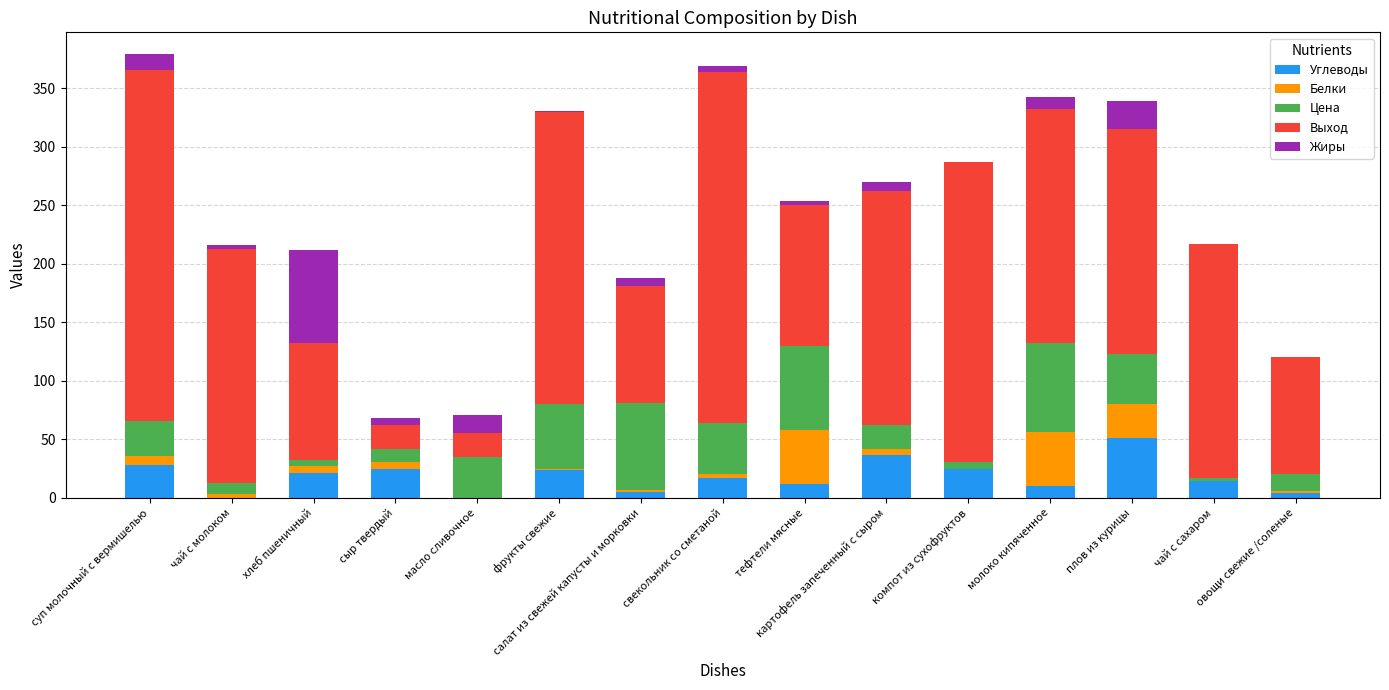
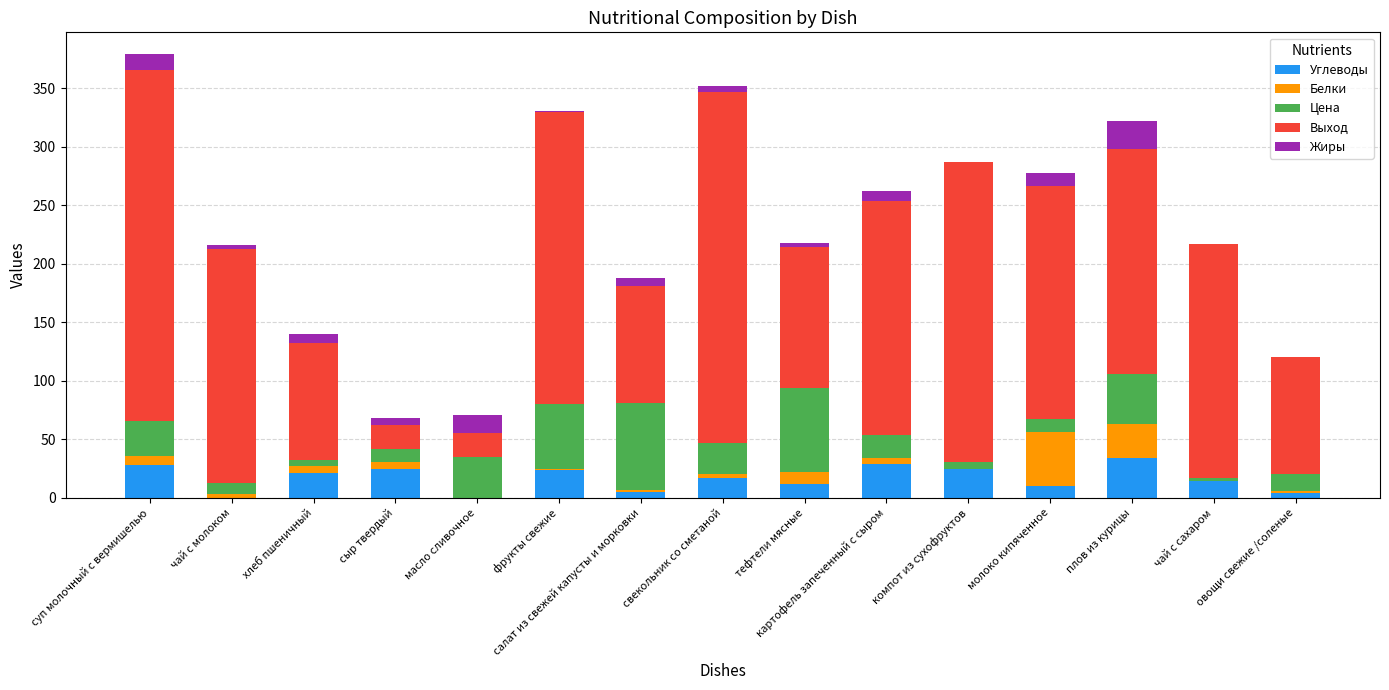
  {
    "Углеводы": {
      "суп молочный с вермишелью": 28,
      "чай с молоком": 0,
      "хлеб пшеничный": 21,
      "сыр твердый": 25,
      "масло сливочное": 0,
      "фрукты свежие": 24,
      "салат из свежей капусты и морковки": 5,
      "свекольник со сметаной": 17,
      "тефтели мясные": 12,
-     "картофель запеченный с сыром": 37,
+     "картофель запеченный с сыром": 29,
      "компот из сухофруктов": 25,
      "молоко кипяченное": 10,
-     "плов из курицы": 51,
+     "плов из курицы": 34,
      "чай с сахаром": 14,
      "овощи свежие /соленые": 4
    },
    "Белки": {
      "суп молочный с вермишелью": 8,
      "чай с молоком": 3,
      "хлеб пшеничный": 6,
      "сыр твердый": 6,
      "масло сливочное": 0,
      "свекольник со сметаной": 3,
-     "тефтели мясные": 46,
+     "тефтели мясные": 10,
      "картофель запеченный с сыром": 5,
      "компот из сухофруктов": 0,
      "молоко кипяченное": 46,
      "плов из курицы": 29,
      "чай с сахаром": 0
    },
    "Цена": {
      "суп молочный с вермишелью": 30,
      "чай с молоком": 10,
      "хлеб пшеничный": 5,
      "сыр твердый": 11,
      "масло сливочное": 35,
      "фрукты свежие": 55,
      "салат из свежей капусты и морковки": 74,
-     "свекольник со сметаной": 44,
+     "свекольник со сметаной": 27,
      "тефтели мясные": 72,
      "картофель запеченный с сыром": 20,
      "компот из сухофруктов": 6,
-     "молоко кипяченное": 76,
+     "молоко кипяченное": 11,
      "плов из курицы": 43,
      "чай с сахаром": 3,
      "овощи свежие /соленые": 14
    },
    "Выход": {
      "суп молочный с вермишелью": 300,
      "чай с молоком": 200,
      "хлеб пшеничный": 100,
      "сыр твердый": 20,
      "масло сливочное": 20,
      "фрукты свежие": 250,
      "салат из свежей капусты и морковки": 100,
      "свекольник со сметаной": 300,
      "тефтели мясные": 120,
      "картофель запеченный с сыром": 200,
      "компот из сухофруктов": 256,
      "молоко кипяченное": 200,
      "плов из курицы": 192,
      "чай с сахаром": 200,
      "овощи свежие /соленые": 100
    },
    "Жиры": {
      "суп молочный с вермишелью": 13,
      "чай с молоком": 3,
-     "хлеб пшеничный": 80,
+     "хлеб пшеничный": 8,
      "сыр твердый": 6,
      "масло сливочное": 16,
      "салат из свежей капусты и морковки": 7,
      "свекольник со сметаной": 5,
      "тефтели мясные": 4,
      "картофель запеченный с сыром": 8,
      "компот из сухофруктов": 0,
      "молоко кипяченное": 11,
      "плов из курицы": 24,
      "чай с сахаром": 0,
      "овощи свежие /соленые": 0
    }
  }
